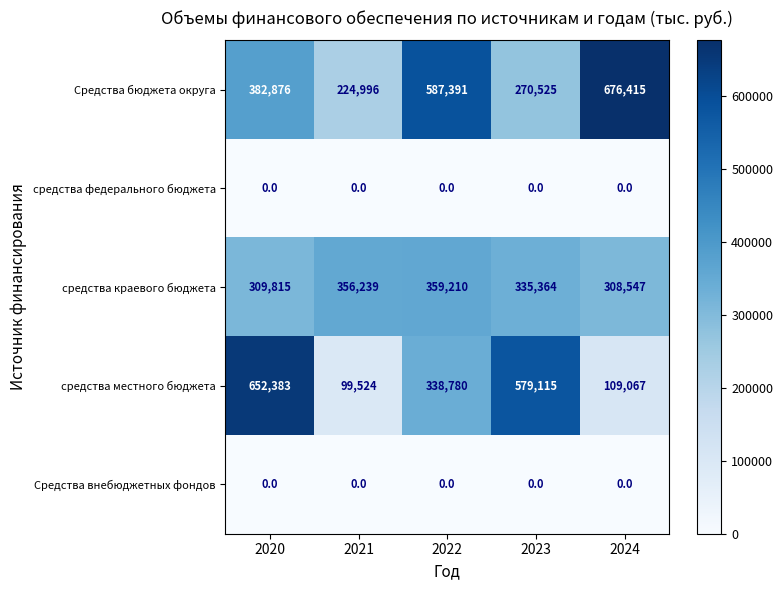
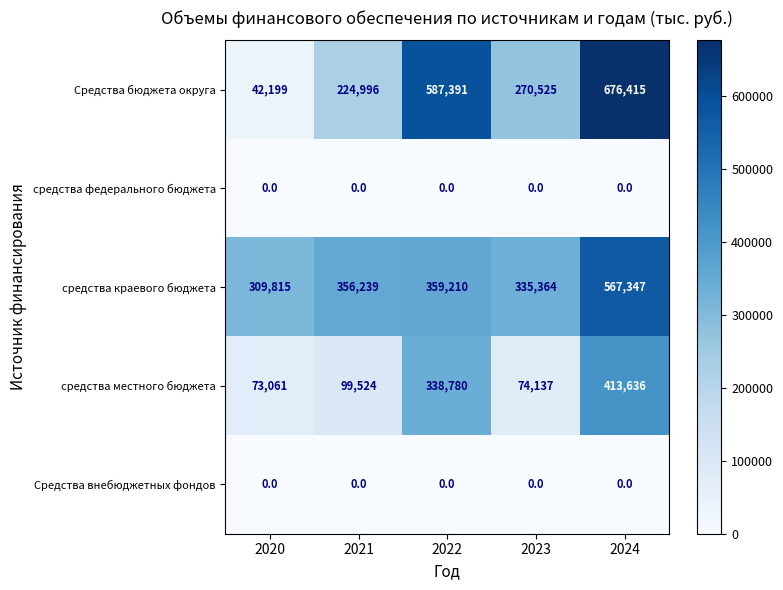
  {
    "Средства бюджета округа": {
-     "2020": "382,876",
+     "2020": "42,199",
      "2021": "224,996",
      "2022": "587,391",
      "2023": "270,525",
      "2024": "676,415"
    },
    "средства федерального бюджета": {
      "2020": "0.0",
      "2021": "0.0",
      "2022": "0.0",
      "2023": "0.0",
      "2024": "0.0"
    },
    "средства краевого бюджета": {
      "2020": "309,815",
      "2021": "356,239",
      "2022": "359,210",
      "2023": "335,364",
-     "2024": "308,547"
+     "2024": "567,347"
    },
    "средства местного бюджета": {
-     "2020": "652,383",
+     "2020": "73,061",
      "2021": "99,524",
      "2022": "338,780",
-     "2023": "579,115",
-     "2024": "109,067"
+     "2023": "74,137",
+     "2024": "413,636"
    },
    "Средства внебюджетных фондов": {
      "2020": "0.0",
      "2021": "0.0",
      "2022": "0.0",
      "2023": "0.0",
      "2024": "0.0"
    }
  }
